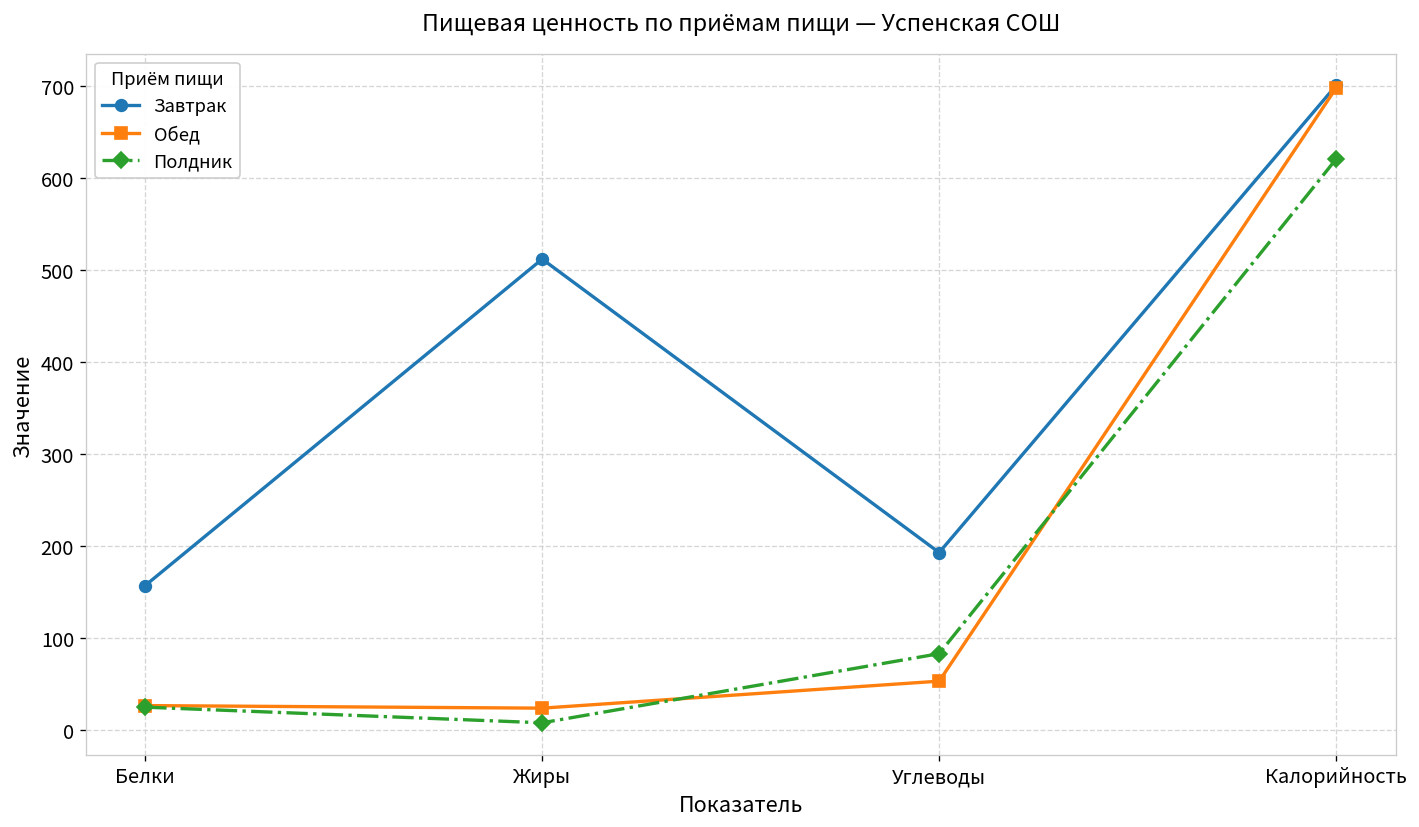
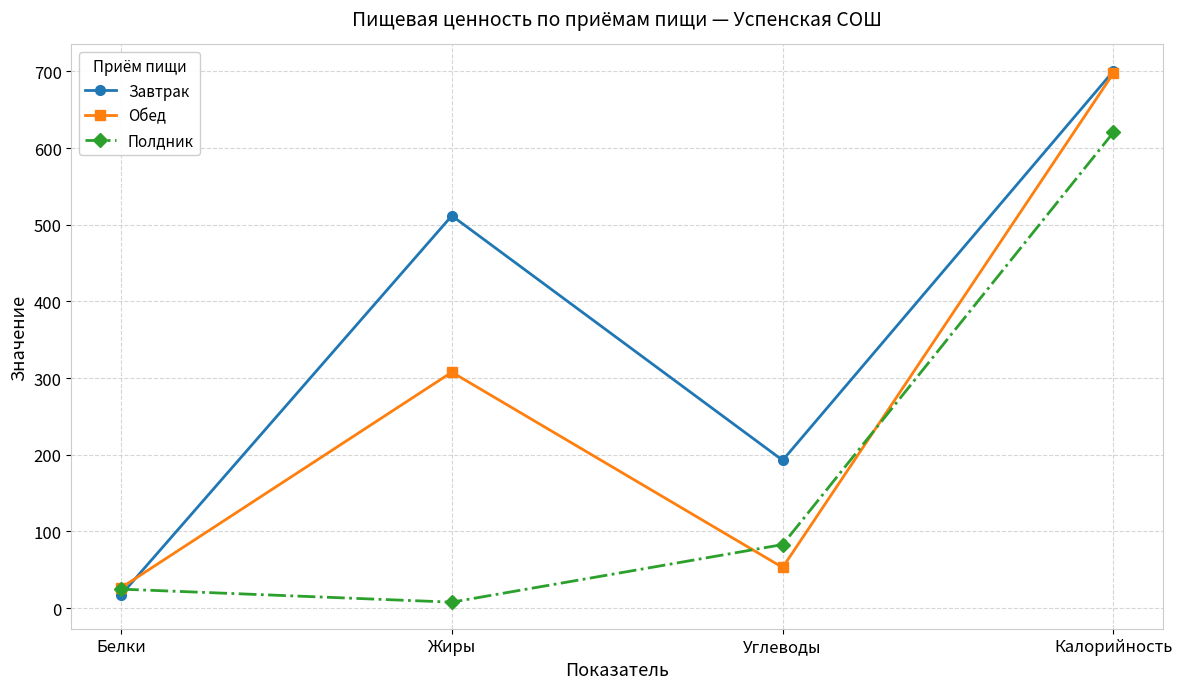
  {
    "Завтрак": {
-     "Белки": 160,
+     "Белки": 20,
      "Жиры": 510,
      "Углеводы": 190
    },
    "Обед": {
-     "Жиры": 20,
+     "Жиры": 310,
      "Углеводы": 50
    },
    "Полдник": {
      "Жиры": 10,
      "Углеводы": 80,
      "Калорийность": 620
    }
  }
